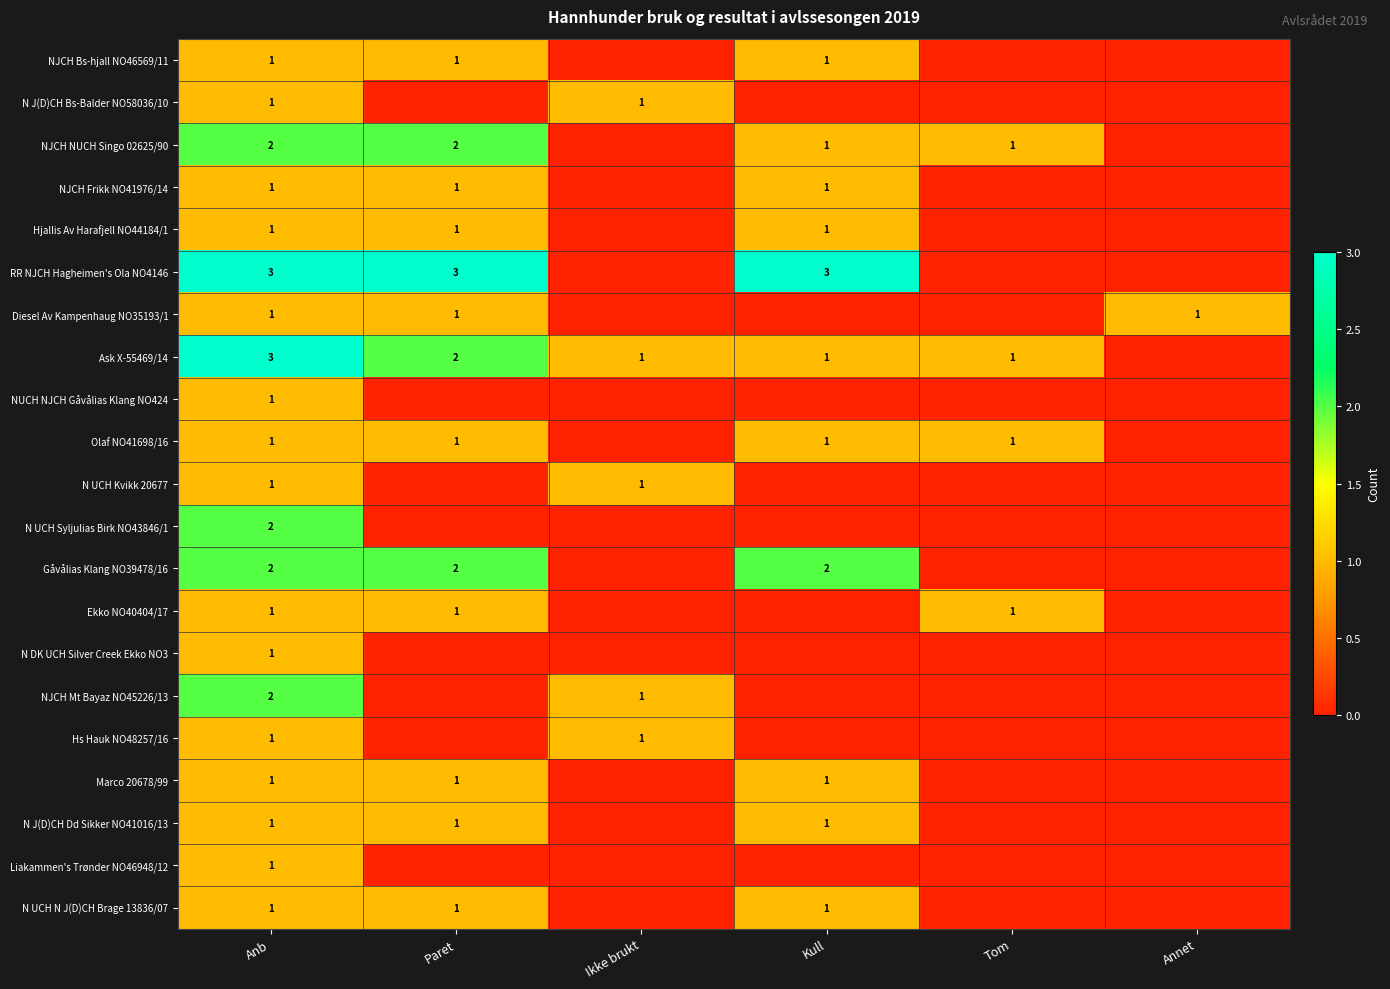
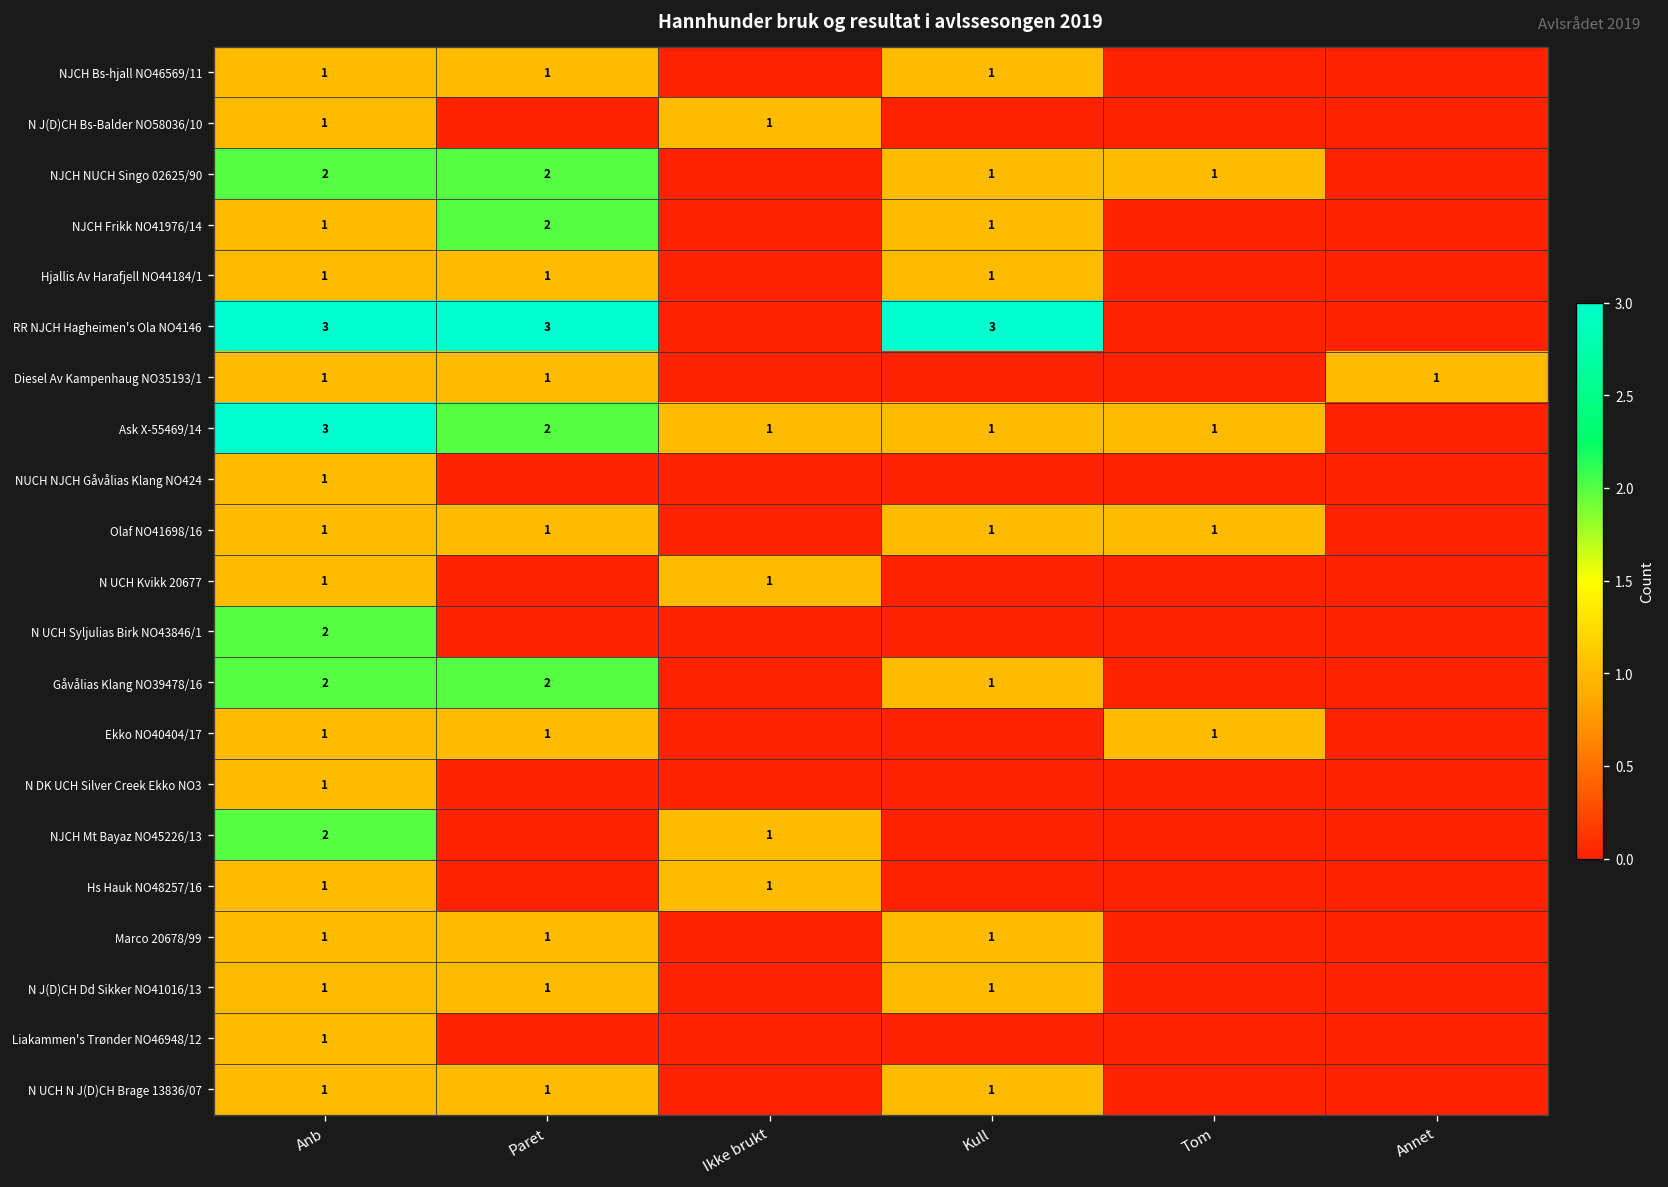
  {
    "NJCH Bs-hjall NO46569/11": {
      "Anb": 1,
      "Paret": 1,
      "Kull": 1
    },
    "N J(D)CH Bs-Balder NO58036/10": {
      "Anb": 1,
      "Ikke brukt": 1
    },
    "NJCH NUCH Singo 02625/90": {
      "Anb": 2,
      "Paret": 2,
      "Kull": 1,
      "Tom": 1
    },
    "NJCH Frikk NO41976/14": {
      "Anb": 1,
-     "Paret": 1,
+     "Paret": 2,
      "Kull": 1
    },
    "Hjallis Av Harafjell NO44184/1": {
      "Anb": 1,
      "Paret": 1,
      "Kull": 1
    },
    "RR NJCH Hagheimen's Ola NO4146": {
      "Anb": 3,
      "Paret": 3,
      "Kull": 3
    },
    "Diesel Av Kampenhaug NO35193/1": {
      "Anb": 1,
      "Paret": 1,
      "Annet": 1
    },
    "Ask X-55469/14": {
      "Anb": 3,
      "Paret": 2,
      "Ikke brukt": 1,
      "Kull": 1,
      "Tom": 1
    },
    "NUCH NJCH Gåvålias Klang NO424": {
      "Anb": 1
    },
    "Olaf NO41698/16": {
      "Anb": 1,
      "Paret": 1,
      "Kull": 1,
      "Tom": 1
    },
    "N UCH Kvikk 20677": {
      "Anb": 1,
      "Ikke brukt": 1
    },
    "N UCH Syljulias Birk NO43846/1": {
      "Anb": 2
    },
    "Gåvålias Klang NO39478/16": {
      "Anb": 2,
      "Paret": 2,
-     "Kull": 2
+     "Kull": 1
    },
    "Ekko NO40404/17": {
      "Anb": 1,
      "Paret": 1,
      "Tom": 1
    },
    "N DK UCH Silver Creek Ekko NO3": {
      "Anb": 1
    },
    "NJCH Mt Bayaz NO45226/13": {
      "Anb": 2,
      "Ikke brukt": 1
    },
    "Hs Hauk NO48257/16": {
      "Anb": 1,
      "Ikke brukt": 1
    },
    "Marco 20678/99": {
      "Anb": 1,
      "Paret": 1,
      "Kull": 1
    },
    "N J(D)CH Dd Sikker NO41016/13": {
      "Anb": 1,
      "Paret": 1,
      "Kull": 1
    },
    "Liakammen's Trønder NO46948/12": {
      "Anb": 1
    },
    "N UCH N J(D)CH Brage 13836/07": {
      "Anb": 1,
      "Paret": 1,
      "Kull": 1
    }
  }
